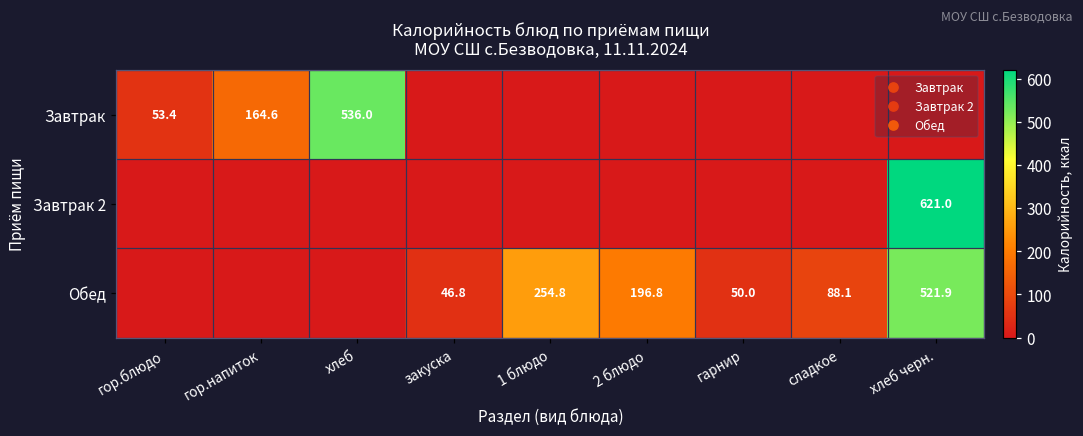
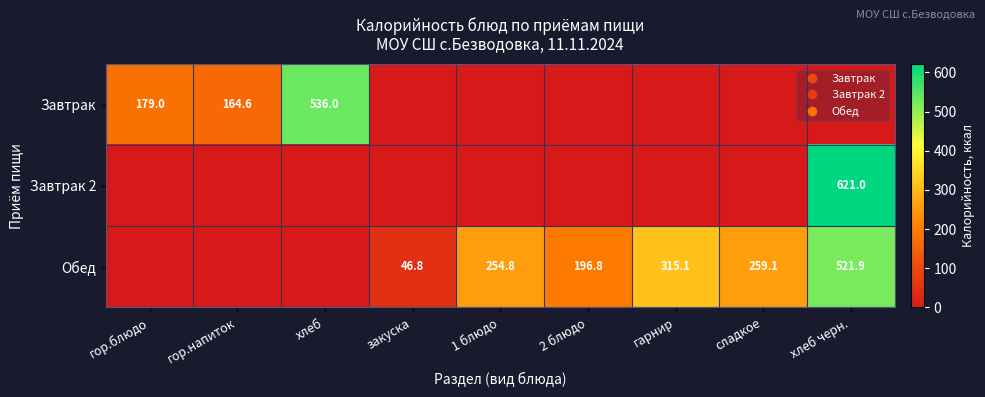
  {
    "Завтрак": {
-     "гор.блюдо": 53.4,
+     "гор.блюдо": 179.0,
      "гор.напиток": 164.6,
      "хлеб": 536.0
    },
    "Завтрак 2": {
      "хлеб черн.": 621.0
    },
    "Обед": {
      "закуска": 46.8,
      "1 блюдо": 254.8,
      "2 блюдо": 196.8,
-     "гарнир": 50.0,
-     "сладкое": 88.1,
+     "гарнир": 315.1,
+     "сладкое": 259.1,
      "хлеб черн.": 521.9
    }
  }
